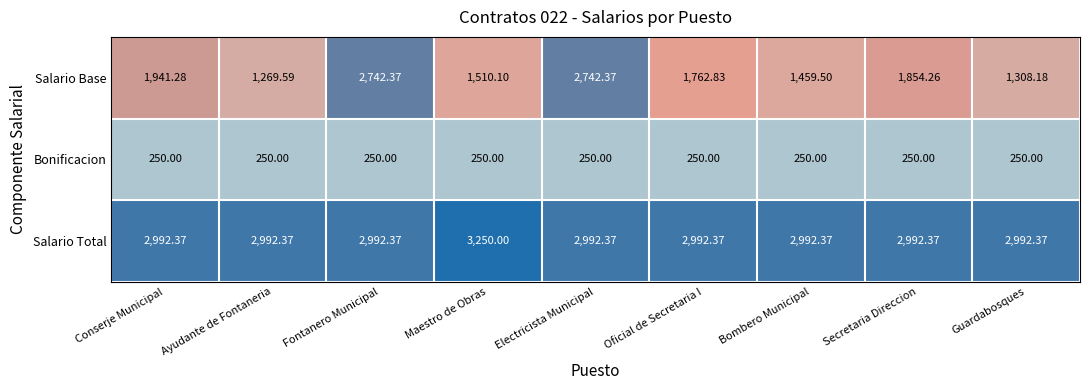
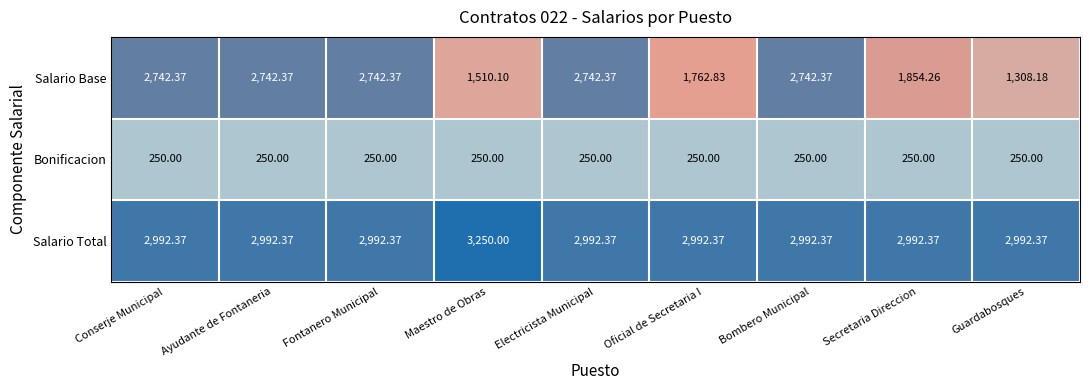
  {
    "Salario Base": {
-     "Conserje Municipal": "1,941.28",
-     "Ayudante de Fontaneria": "1,269.59",
+     "Conserje Municipal": "2,742.37",
+     "Ayudante de Fontaneria": "2,742.37",
      "Fontanero Municipal": "2,742.37",
      "Maestro de Obras": "1,510.10",
      "Electricista Municipal": "2,742.37",
      "Oficial de Secretaria I": "1,762.83",
-     "Bombero Municipal": "1,459.50",
+     "Bombero Municipal": "2,742.37",
      "Secretaria Direccion": "1,854.26",
      "Guardabosques": "1,308.18"
    },
    "Bonificacion": {
      "Conserje Municipal": "250.00",
      "Ayudante de Fontaneria": "250.00",
      "Fontanero Municipal": "250.00",
      "Maestro de Obras": "250.00",
      "Electricista Municipal": "250.00",
      "Oficial de Secretaria I": "250.00",
      "Bombero Municipal": "250.00",
      "Secretaria Direccion": "250.00",
      "Guardabosques": "250.00"
    },
    "Salario Total": {
      "Conserje Municipal": "2,992.37",
      "Ayudante de Fontaneria": "2,992.37",
      "Fontanero Municipal": "2,992.37",
      "Maestro de Obras": "3,250.00",
      "Electricista Municipal": "2,992.37",
      "Oficial de Secretaria I": "2,992.37",
      "Bombero Municipal": "2,992.37",
      "Secretaria Direccion": "2,992.37",
      "Guardabosques": "2,992.37"
    }
  }
